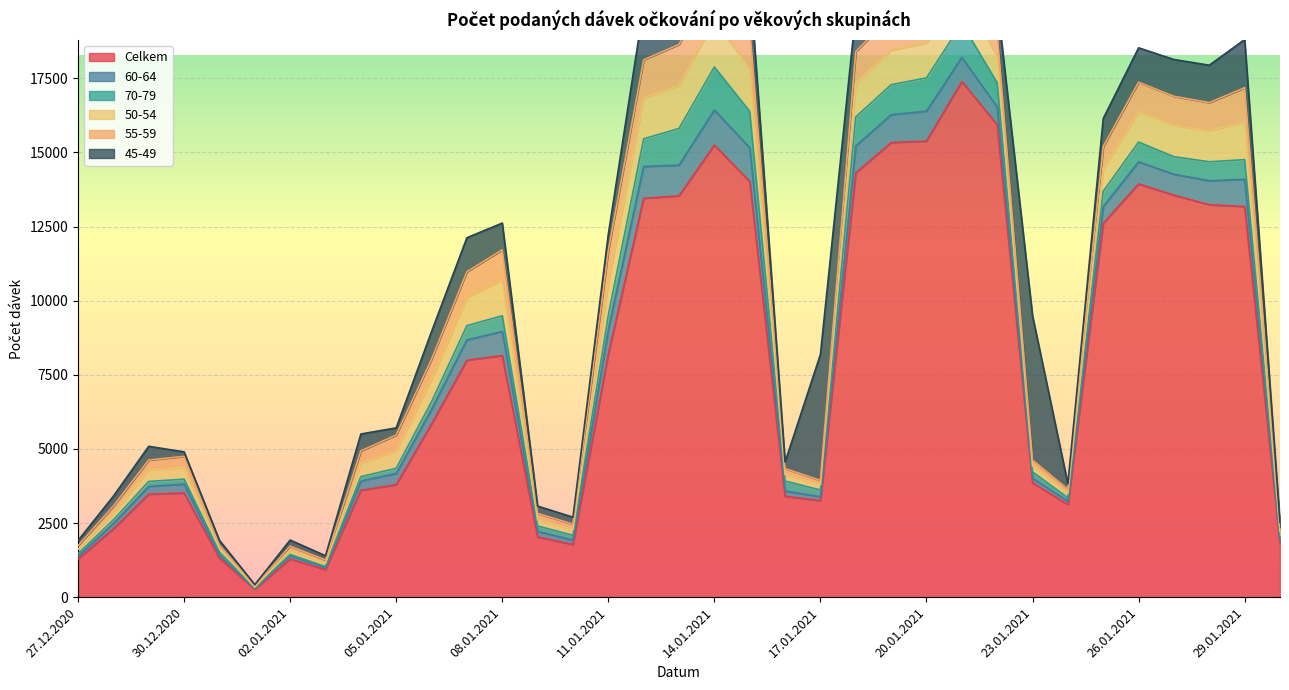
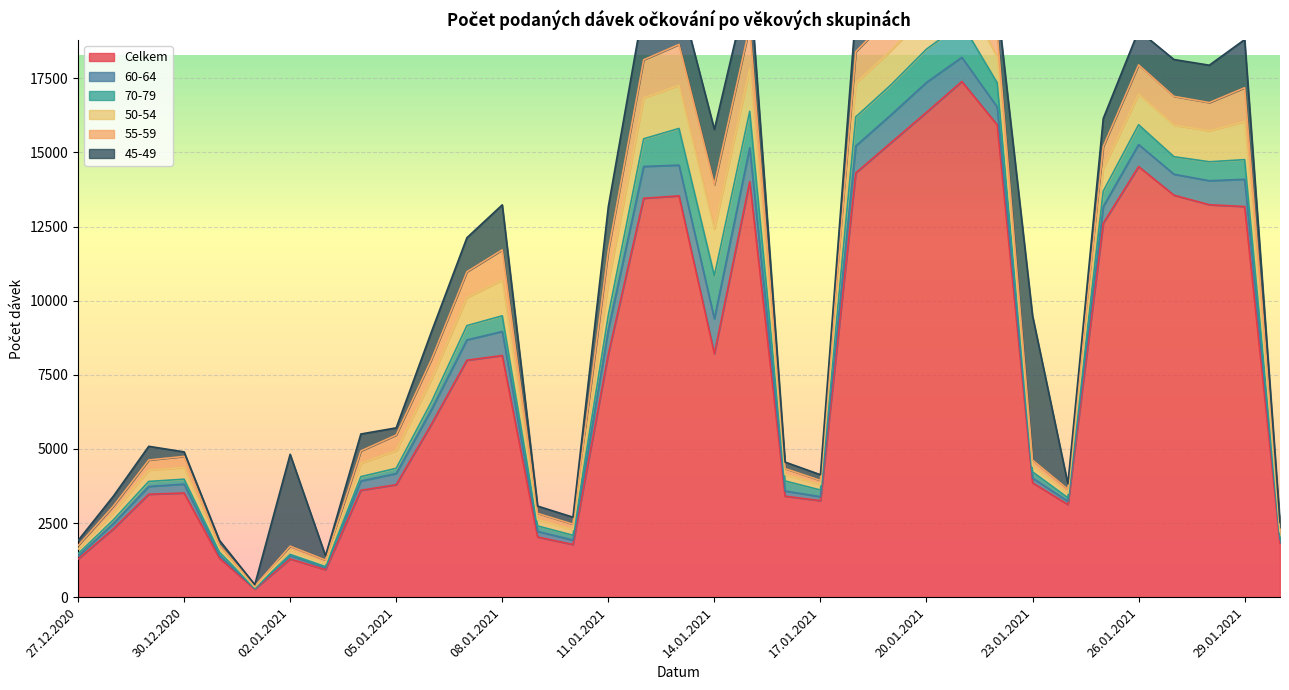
  {
    "Celkem": {
      "27.12.2020": 1300,
      "30.12.2020": 3500,
      "02.01.2021": 1300,
      "05.01.2021": 3800,
      "08.01.2021": 8200,
      "11.01.2021": 8200,
-     "14.01.2021": 15300,
+     "14.01.2021": 8200,
      "17.01.2021": 3300,
-     "20.01.2021": 15400,
+     "20.01.2021": 16400,
      "23.01.2021": 3900,
-     "26.01.2021": 13900,
+     "26.01.2021": 14500,
      "29.01.2021": 13200
    },
    "45-49": {
      "27.12.2020": 200,
      "30.12.2020": 200,
-     "02.01.2021": 200,
+     "02.01.2021": 3100,
      "05.01.2021": 200,
-     "08.01.2021": 900,
-     "11.01.2021": 600,
-     "17.01.2021": 4300,
+     "08.01.2021": 1500,
+     "11.01.2021": 1500,
+     "17.01.2021": 200,
      "23.01.2021": 4900,
      "29.01.2021": 1600
    }
  }
